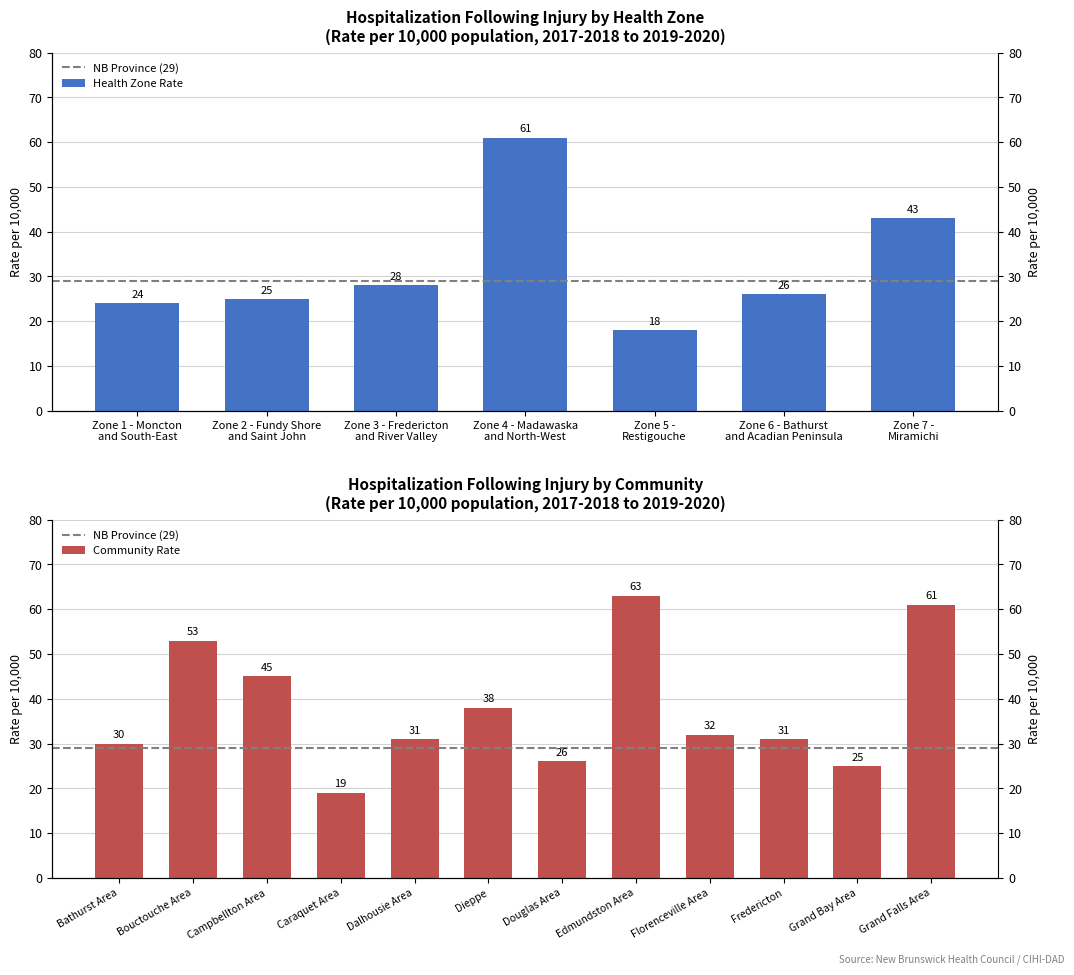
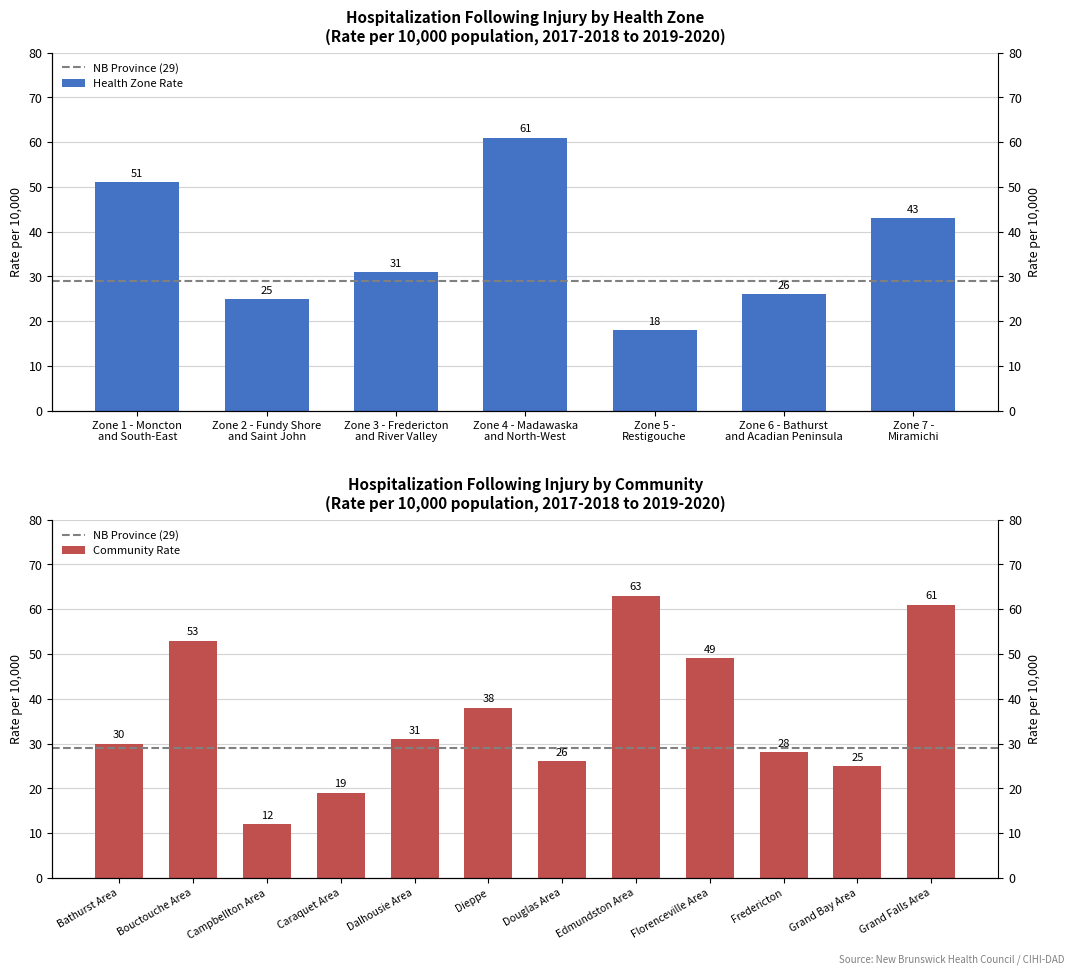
  {
    "Hospitalization Following Injury by Health Zone (Rate per 10,000 population, 2017-2018 to 2019-2020)": {
-     "Zone 1 - Moncton and South-East": 24,
+     "Zone 1 - Moncton and South-East": 51,
      "Zone 2 - Fundy Shore and Saint John": 25,
-     "Zone 3 - Fredericton and River Valley": 28,
+     "Zone 3 - Fredericton and River Valley": 31,
      "Zone 4 - Madawaska and North-West": 61,
      "Zone 5 - Restigouche": 18,
      "Zone 6 - Bathurst and Acadian Peninsula": 26,
      "Zone 7 - Miramichi": 43
    },
    "Hospitalization Following Injury by Community (Rate per 10,000 population, 2017-2018 to 2019-2020)": {
      "Bathurst Area": 30,
      "Bouctouche Area": 53,
-     "Campbellton Area": 45,
+     "Campbellton Area": 12,
      "Caraquet Area": 19,
      "Dalhousie Area": 31,
      "Dieppe": 38,
      "Douglas Area": 26,
      "Edmundston Area": 63,
-     "Florenceville Area": 32,
-     "Fredericton": 31,
+     "Florenceville Area": 49,
+     "Fredericton": 28,
      "Grand Bay Area": 25,
      "Grand Falls Area": 61
    }
  }
